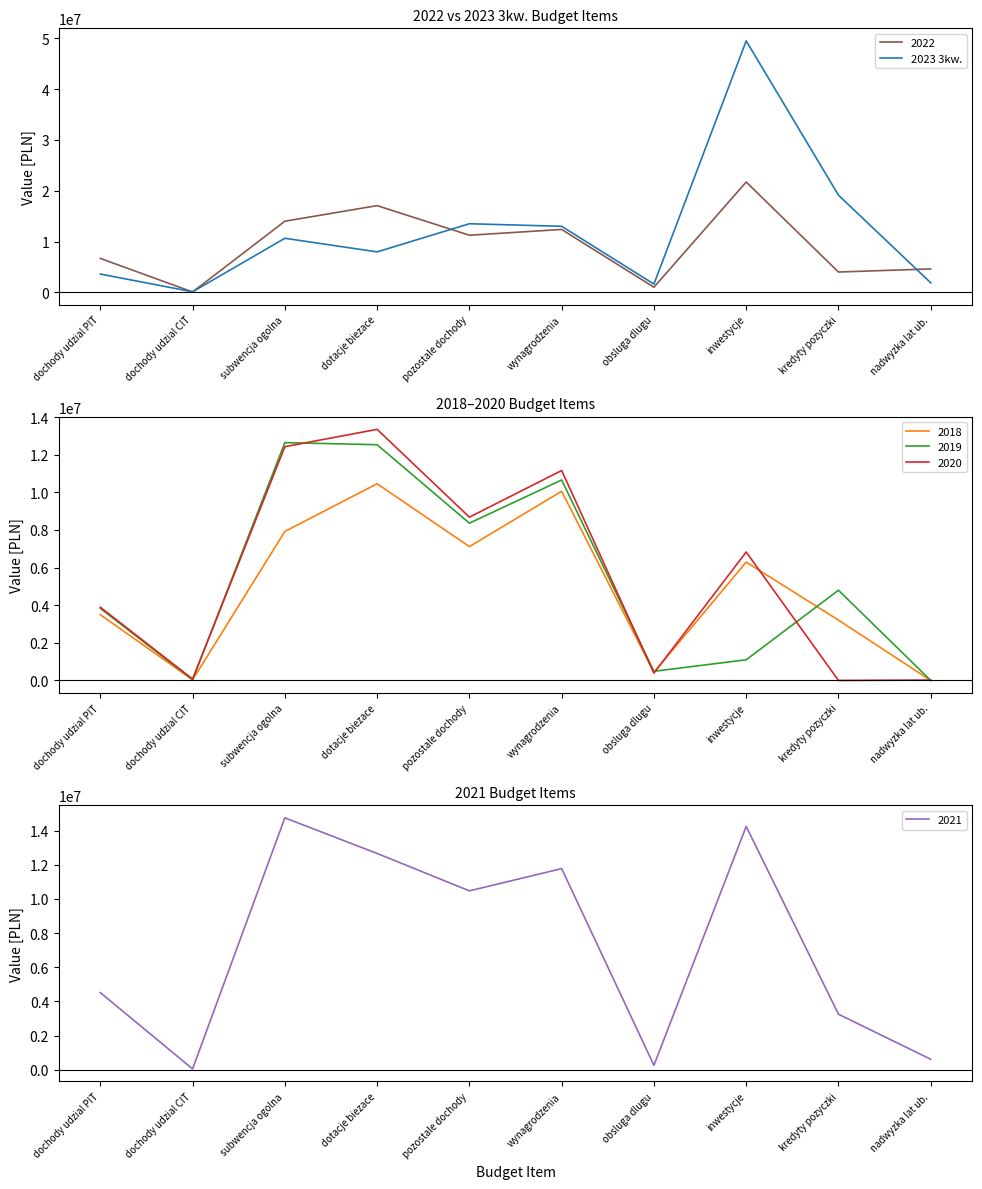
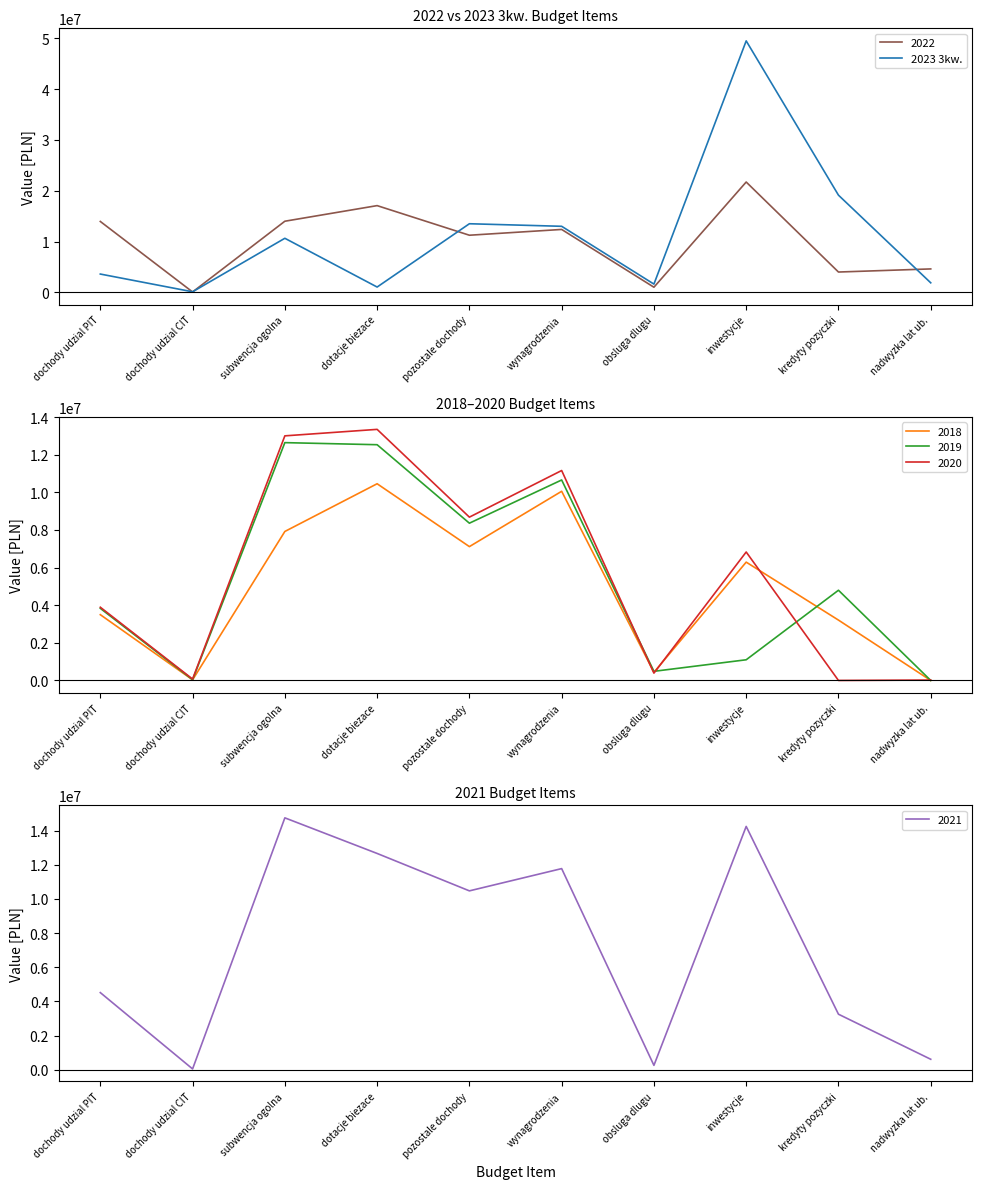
  {
    "2022 vs 2023 3kw. Budget Items": {
      "2022": {
-       "dochody udzial PIT": 7000000,
+       "dochody udzial PIT": 14000000,
        "subwencja ogolna": 14000000,
        "dotacje biezace": 17000000,
        "pozostale dochody": 11000000,
        "wynagrodzenia": 12000000,
        "obsluga dlugu": 1000000,
        "inwestycje": 22000000,
        "kredyty pozyczki": 4000000,
        "nadwyzka lat ub.": 5000000
      },
      "2023 3kw.": {
        "dochody udzial PIT": 4000000,
        "subwencja ogolna": 11000000,
-       "dotacje biezace": 8000000,
+       "dotacje biezace": 1000000,
        "pozostale dochody": 14000000,
        "wynagrodzenia": 13000000,
        "obsluga dlugu": 2000000,
        "inwestycje": 49000000,
        "kredyty pozyczki": 19000000,
        "nadwyzka lat ub.": 2000000
      }
    },
    "2018–2020 Budget Items": {
      "2018": {
        "dochody udzial PIT": 3500000,
        "subwencja ogolna": 7900000,
        "dotacje biezace": 10500000,
        "pozostale dochody": 7100000,
        "wynagrodzenia": 10100000,
        "inwestycje": 6300000,
        "kredyty pozyczki": 3200000
      },
      "2019": {
        "subwencja ogolna": 12600000,
        "dotacje biezace": 12500000,
        "pozostale dochody": 8400000,
        "wynagrodzenia": 10700000,
        "inwestycje": 1100000,
        "kredyty pozyczki": 4800000
      },
      "2020": {
-       "subwencja ogolna": 12400000,
+       "subwencja ogolna": 13000000,
        "dotacje biezace": 13300000,
        "pozostale dochody": 8700000,
        "wynagrodzenia": 11200000,
        "inwestycje": 6800000,
        "kredyty pozyczki": 0
      }
    },
    "2021 Budget Items": {
      "dochody udzial PIT": 4500000,
      "dochody udzial CIT": 0,
      "subwencja ogolna": 14700000,
      "dotacje biezace": 12700000,
      "pozostale dochody": 10500000,
      "wynagrodzenia": 11800000,
      "obsluga dlugu": 300000,
      "inwestycje": 14200000,
      "kredyty pozyczki": 3300000,
      "nadwyzka lat ub.": 600000
    }
  }
